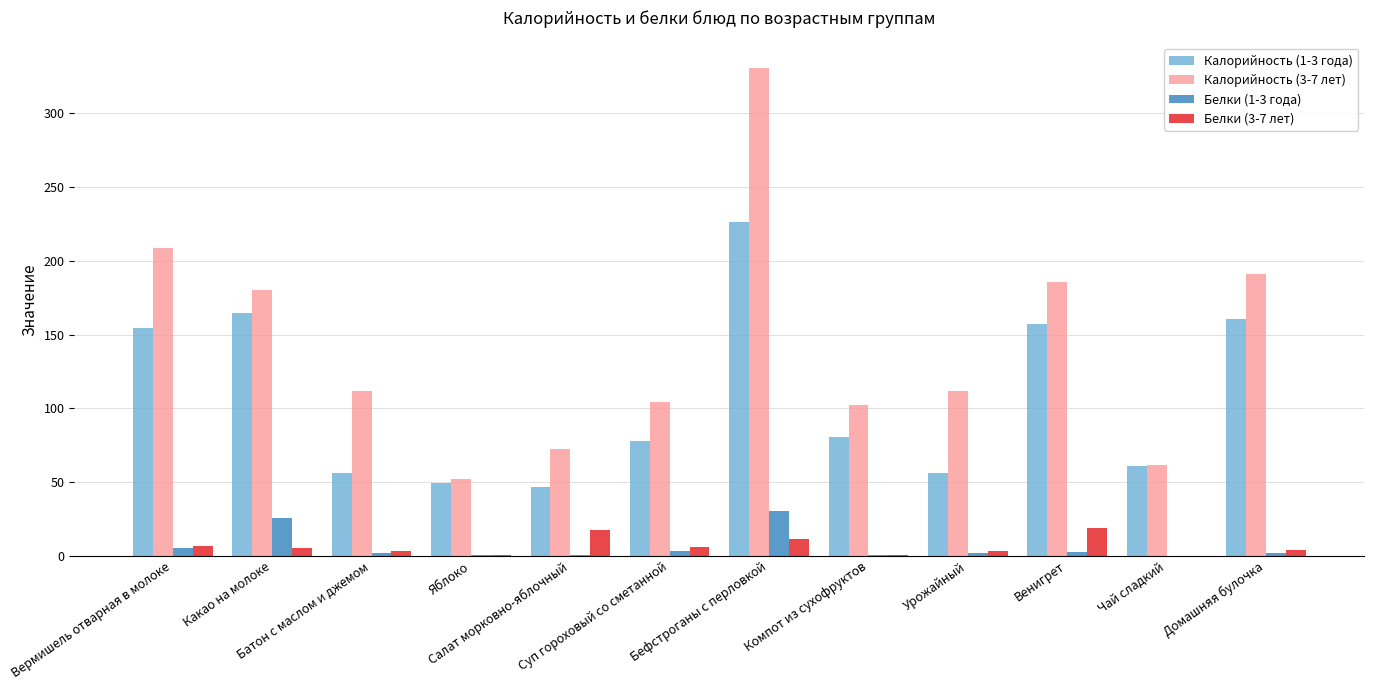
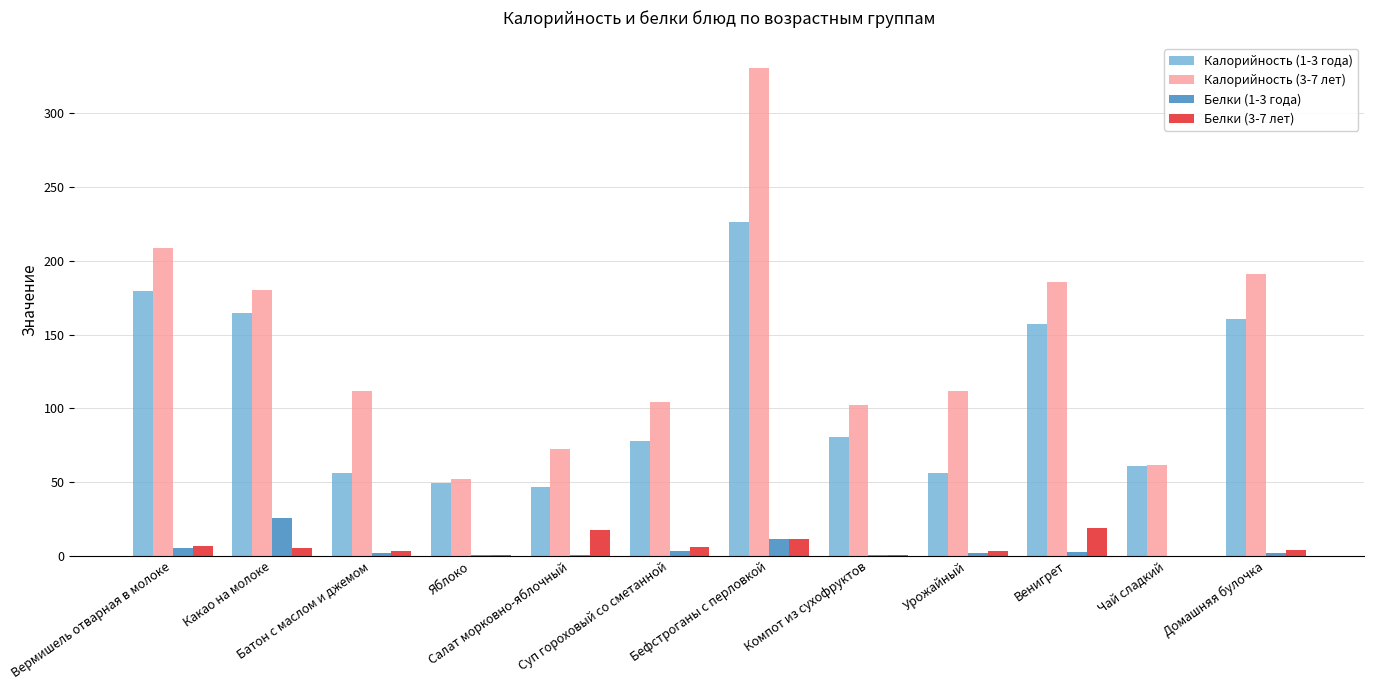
  {
    "Калорийность (1-3 года)": {
-     "Вермишель отварная в молоке": 154,
+     "Вермишель отварная в молоке": 180,
      "Какао на молоке": 165,
      "Батон с маслом и джемом": 56,
      "Яблоко": 49,
      "Салат морковно-яблочный": 47,
      "Суп гороховый со сметанной": 78,
      "Бефстроганы с перловкой": 226,
      "Компот из сухофруктов": 81,
      "Урожайный": 56,
      "Венигрет": 157,
      "Чай сладкий": 61,
      "Домашняя булочка": 161
    },
    "Калорийность (3-7 лет)": {
      "Вермишель отварная в молоке": 209,
      "Какао на молоке": 180,
      "Батон с маслом и джемом": 112,
      "Яблоко": 52,
      "Салат морковно-яблочный": 73,
      "Суп гороховый со сметанной": 104,
      "Бефстроганы с перловкой": 331,
      "Компот из сухофруктов": 102,
      "Урожайный": 112,
      "Венигрет": 186,
      "Чай сладкий": 61,
      "Домашняя булочка": 191
    },
    "Белки (1-3 года)": {
      "Вермишель отварная в молоке": 5,
      "Какао на молоке": 26,
      "Батон с маслом и джемом": 2,
      "Суп гороховый со сметанной": 4,
-     "Бефстроганы с перловкой": 30,
+     "Бефстроганы с перловкой": 11,
      "Урожайный": 2,
      "Венигрет": 2,
      "Домашняя булочка": 2
    },
    "Белки (3-7 лет)": {
      "Вермишель отварная в молоке": 7,
      "Какао на молоке": 5,
      "Батон с маслом и джемом": 3,
      "Салат морковно-яблочный": 18,
      "Суп гороховый со сметанной": 6,
      "Бефстроганы с перловкой": 11,
      "Урожайный": 3,
      "Венигрет": 19,
      "Домашняя булочка": 4
    }
  }
